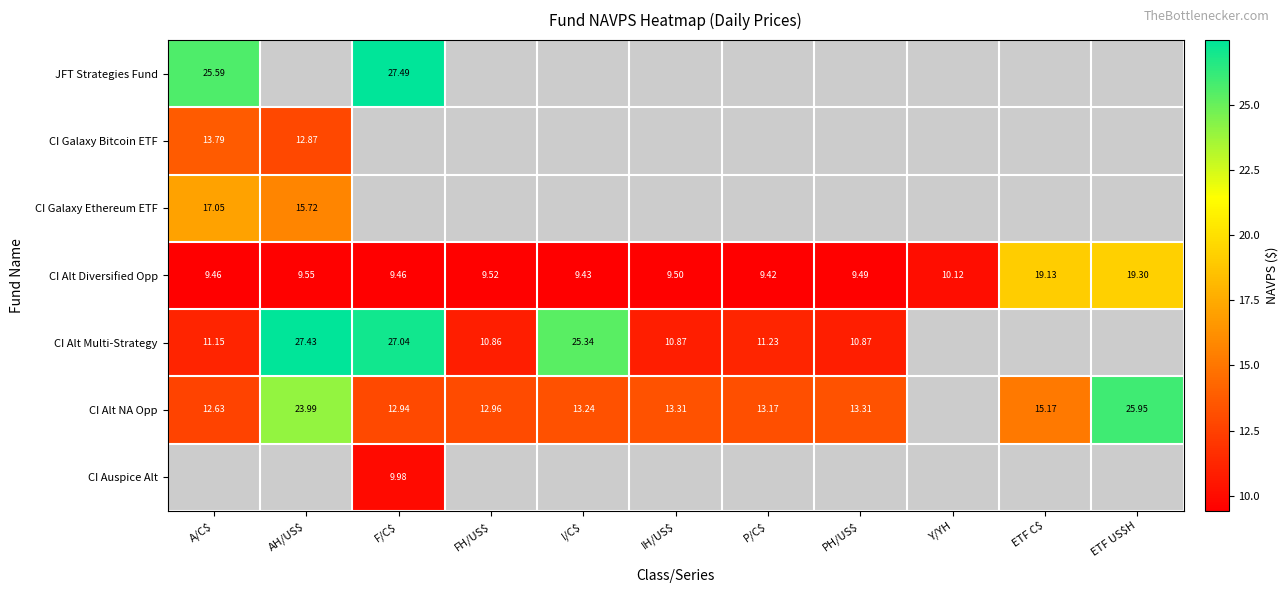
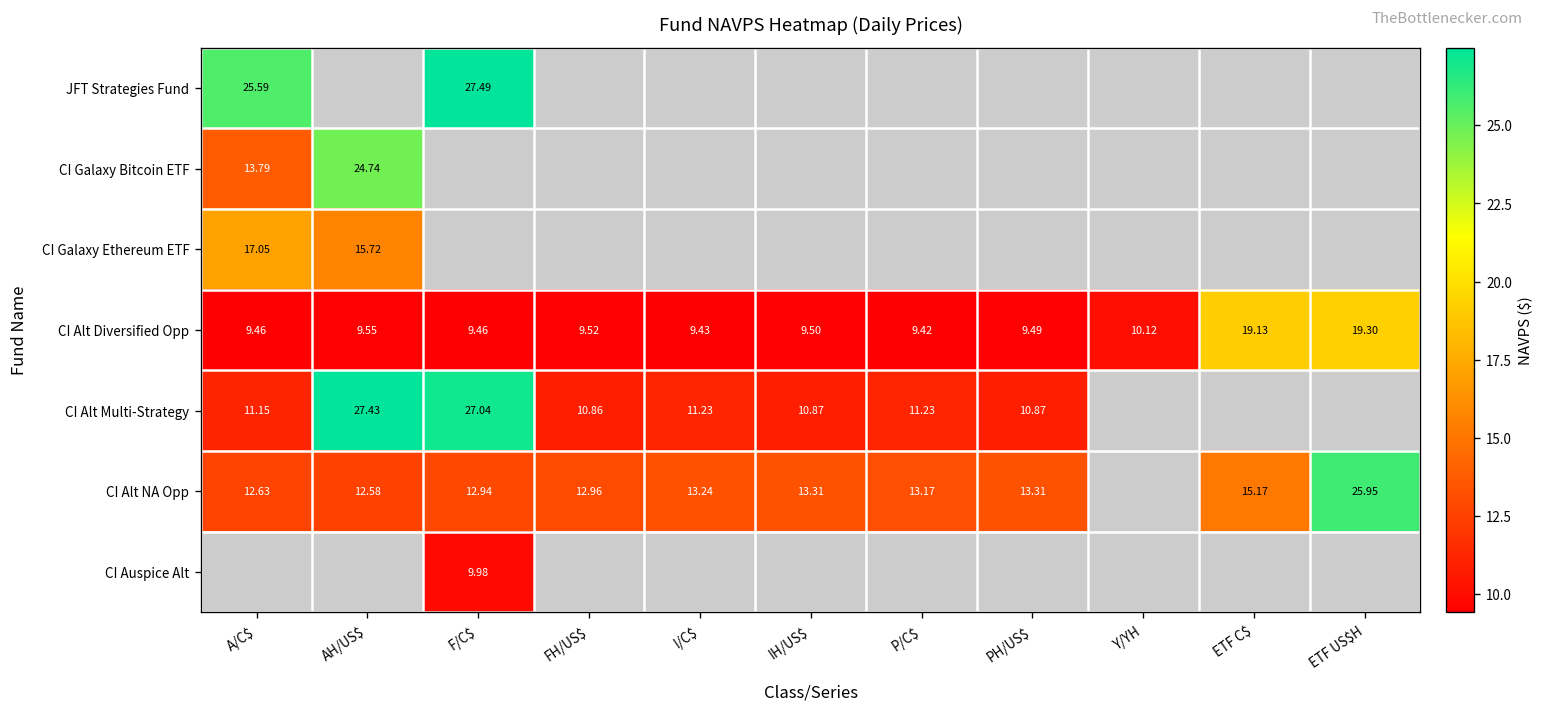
  {
    "JFT Strategies Fund": {
      "A/C$": 25.59,
      "F/C$": 27.49
    },
    "CI Galaxy Bitcoin ETF": {
      "A/C$": 13.79,
-     "AH/US$": 12.87
+     "AH/US$": 24.74
    },
    "CI Galaxy Ethereum ETF": {
      "A/C$": 17.05,
      "AH/US$": 15.72
    },
    "CI Alt Diversified Opp": {
      "A/C$": 9.46,
      "AH/US$": 9.55,
      "F/C$": 9.46,
      "FH/US$": 9.52,
      "I/C$": 9.43,
      "IH/US$": 9.50,
      "P/C$": 9.42,
      "PH/US$": 9.49,
      "Y/YH": 10.12,
      "ETF C$": 19.13,
      "ETF US$H": 19.30
    },
    "CI Alt Multi-Strategy": {
      "A/C$": 11.15,
      "AH/US$": 27.43,
      "F/C$": 27.04,
      "FH/US$": 10.86,
-     "I/C$": 25.34,
+     "I/C$": 11.23,
      "IH/US$": 10.87,
      "P/C$": 11.23,
      "PH/US$": 10.87
    },
    "CI Alt NA Opp": {
      "A/C$": 12.63,
-     "AH/US$": 23.99,
+     "AH/US$": 12.58,
      "F/C$": 12.94,
      "FH/US$": 12.96,
      "I/C$": 13.24,
      "IH/US$": 13.31,
      "P/C$": 13.17,
      "PH/US$": 13.31,
      "ETF C$": 15.17,
      "ETF US$H": 25.95
    },
    "CI Auspice Alt": {
      "F/C$": 9.98
    }
  }
